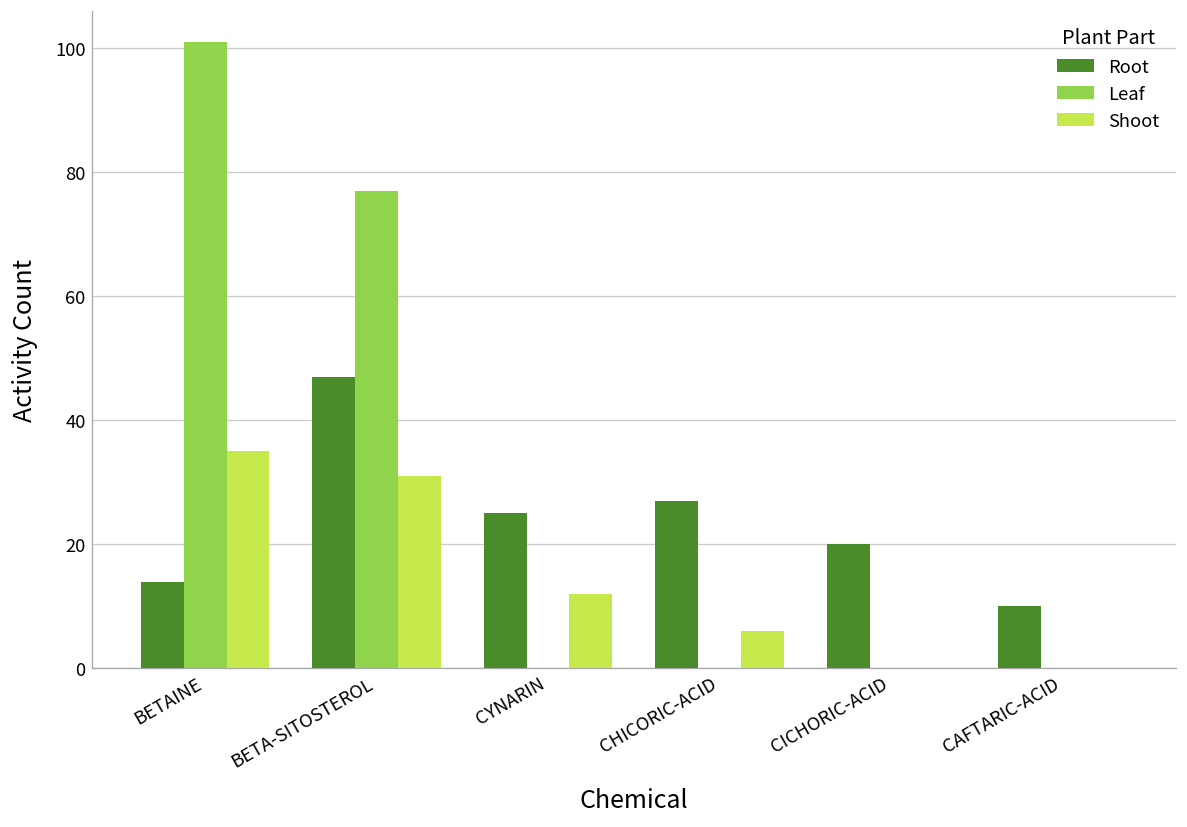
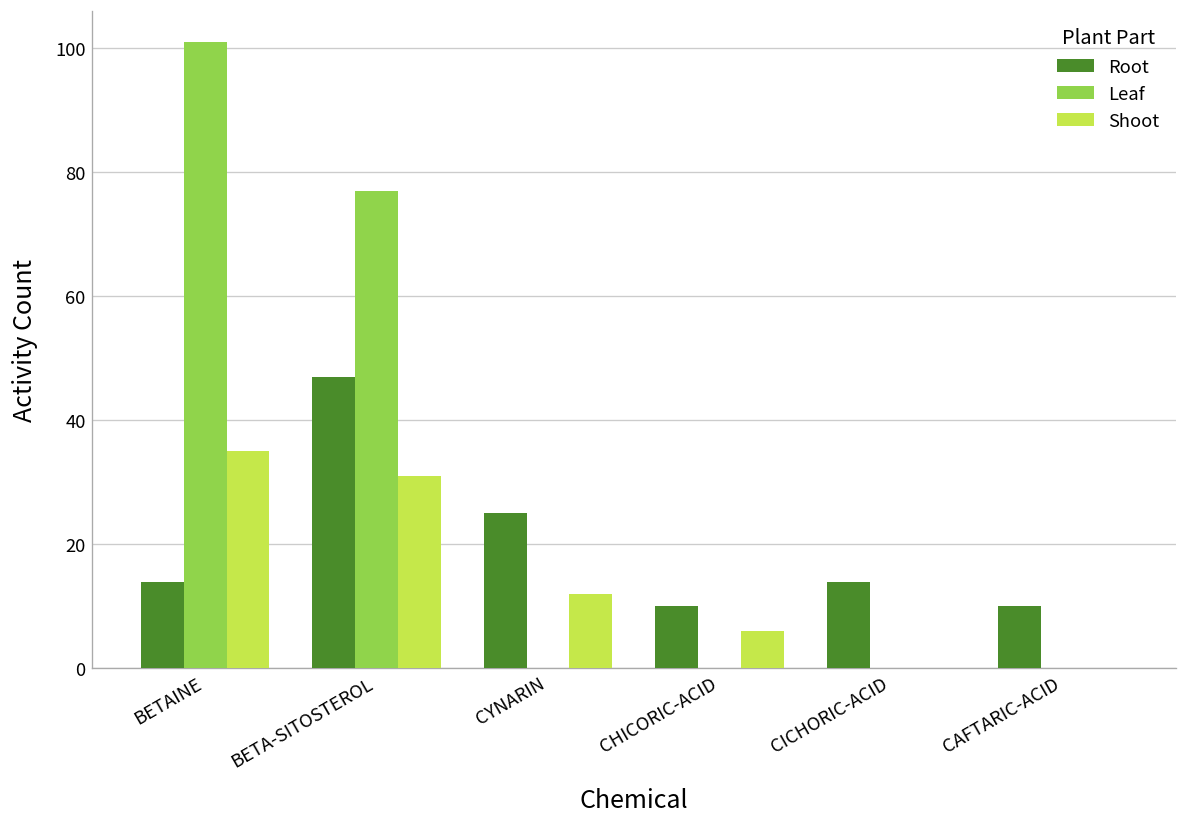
  {
    "Root": {
      "BETAINE": 14,
      "BETA-SITOSTEROL": 47,
      "CYNARIN": 25,
-     "CHICORIC-ACID": 27,
-     "CICHORIC-ACID": 20,
+     "CHICORIC-ACID": 10,
+     "CICHORIC-ACID": 14,
      "CAFTARIC-ACID": 10
    }
  }
